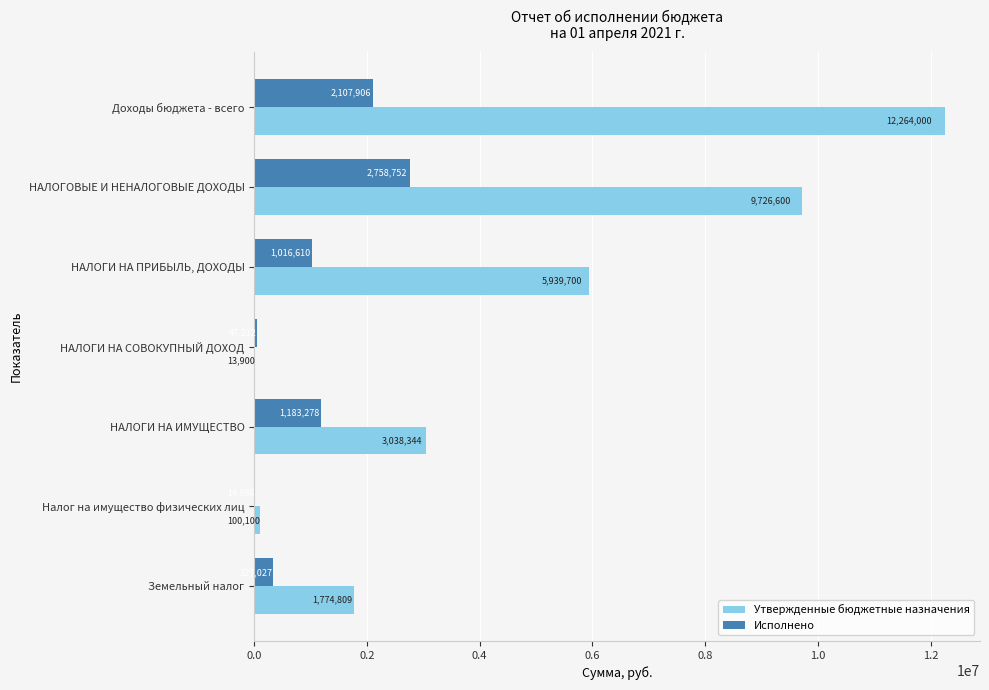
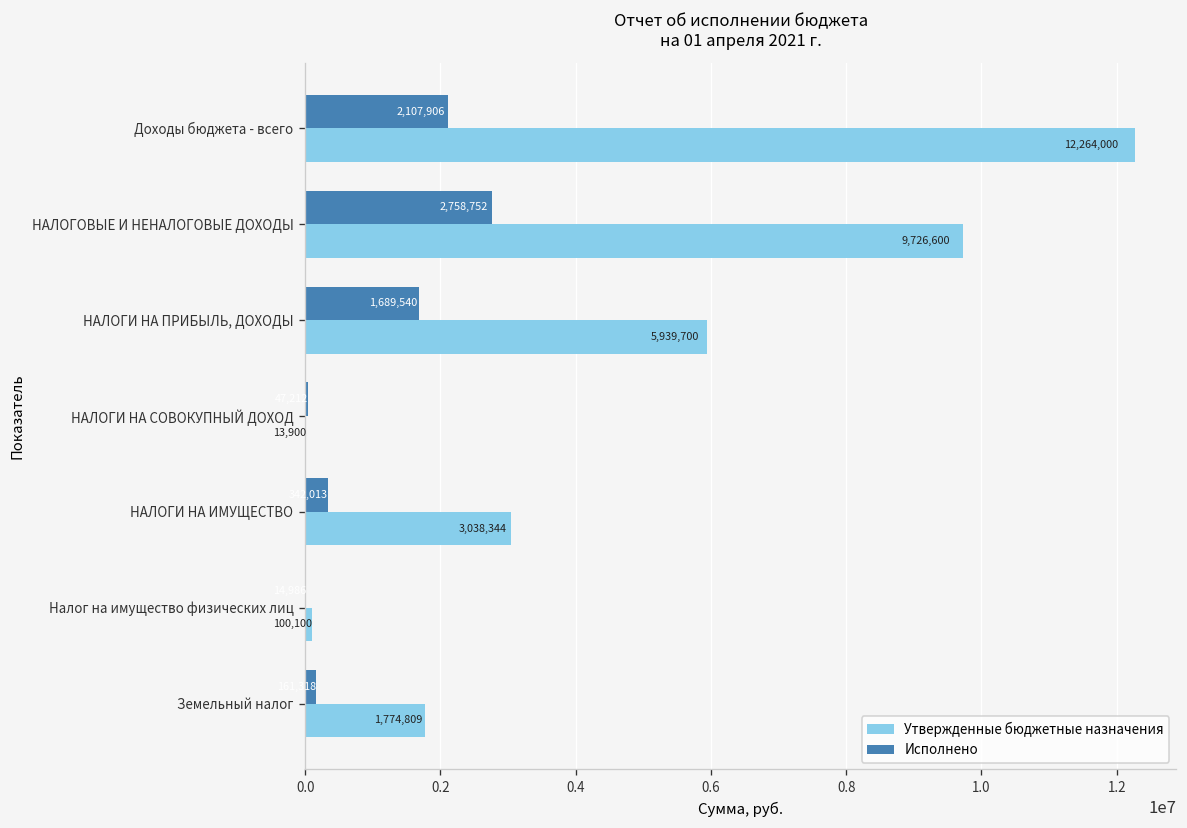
  {
    "Утвержденные бюджетные назначения": {
      "Доходы бюджета - всего": "12,264,000",
      "НАЛОГОВЫЕ И НЕНАЛОГОВЫЕ ДОХОДЫ": "9,726,600",
      "НАЛОГИ НА ПРИБЫЛЬ, ДОХОДЫ": "5,939,700",
      "НАЛОГИ НА СОВОКУПНЫЙ ДОХОД": "13,900",
      "НАЛОГИ НА ИМУЩЕСТВО": "3,038,344",
      "Налог на имущество физических лиц": "100,100",
      "Земельный налог": "1,774,809"
    },
    "Исполнено": {
      "Доходы бюджета - всего": "2,107,906",
      "НАЛОГОВЫЕ И НЕНАЛОГОВЫЕ ДОХОДЫ": "2,758,752",
-     "НАЛОГИ НА ПРИБЫЛЬ, ДОХОДЫ": "1,016,610",
-     "НАЛОГИ НА ИМУЩЕСТВО": "1,183,278",
-     "Земельный налог": "300000"
+     "НАЛОГИ НА ПРИБЫЛЬ, ДОХОДЫ": "1,689,540",
+     "НАЛОГИ НА ИМУЩЕСТВО": "342,013",
+     "Земельный налог": "200000"
    }
  }
